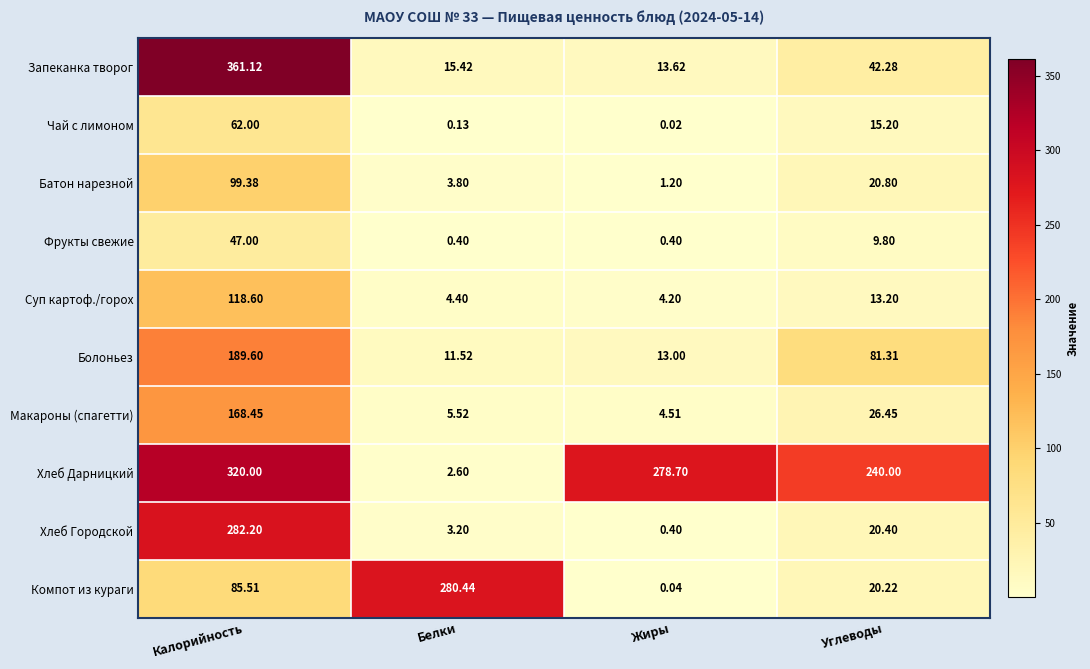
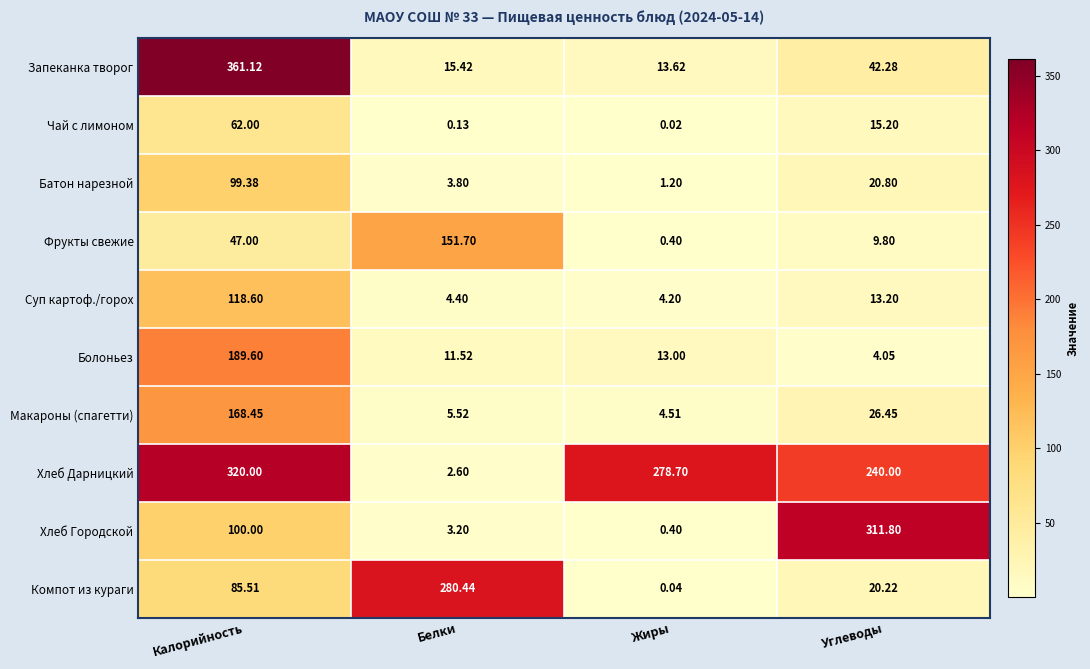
  {
    "Запеканка творог": {
      "Калорийность": 361.12,
      "Белки": 15.42,
      "Жиры": 13.62,
      "Углеводы": 42.28
    },
    "Чай с лимоном": {
      "Калорийность": 62.00,
      "Белки": 0.13,
      "Жиры": 0.02,
      "Углеводы": 15.20
    },
    "Батон нарезной": {
      "Калорийность": 99.38,
      "Белки": 3.80,
      "Жиры": 1.20,
      "Углеводы": 20.80
    },
    "Фрукты свежие": {
      "Калорийность": 47.00,
-     "Белки": 0.40,
+     "Белки": 151.70,
      "Жиры": 0.40,
      "Углеводы": 9.80
    },
    "Суп картоф./горох": {
      "Калорийность": 118.60,
      "Белки": 4.40,
      "Жиры": 4.20,
      "Углеводы": 13.20
    },
    "Болоньез": {
      "Калорийность": 189.60,
      "Белки": 11.52,
      "Жиры": 13.00,
-     "Углеводы": 81.31
+     "Углеводы": 4.05
    },
    "Макароны (спагетти)": {
      "Калорийность": 168.45,
      "Белки": 5.52,
      "Жиры": 4.51,
      "Углеводы": 26.45
    },
    "Хлеб Дарницкий": {
      "Калорийность": 320.00,
      "Белки": 2.60,
      "Жиры": 278.70,
      "Углеводы": 240.00
    },
    "Хлеб Городской": {
-     "Калорийность": 282.20,
+     "Калорийность": 100.00,
      "Белки": 3.20,
      "Жиры": 0.40,
-     "Углеводы": 20.40
+     "Углеводы": 311.80
    },
    "Компот из кураги": {
      "Калорийность": 85.51,
      "Белки": 280.44,
      "Жиры": 0.04,
      "Углеводы": 20.22
    }
  }
